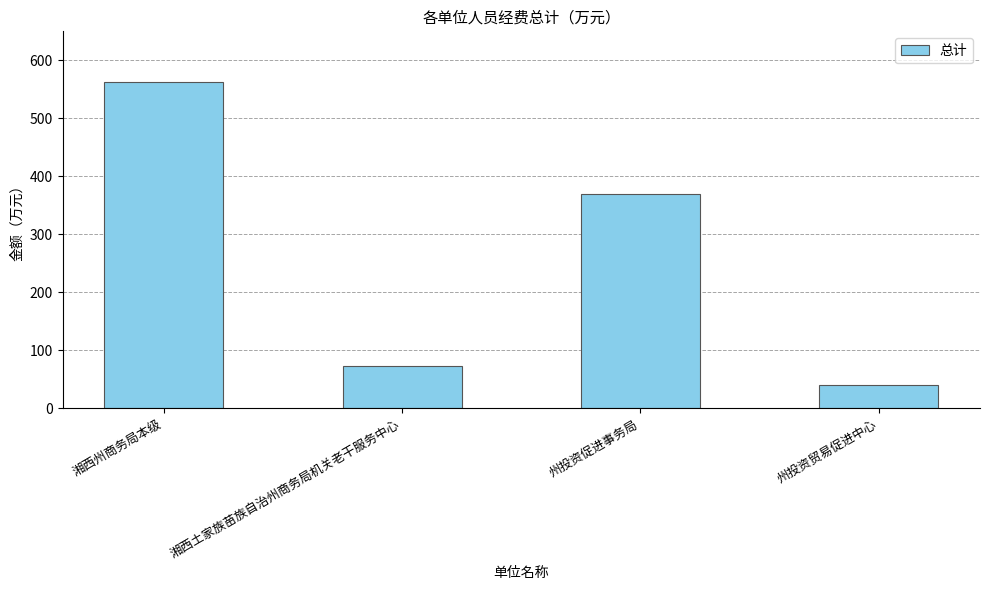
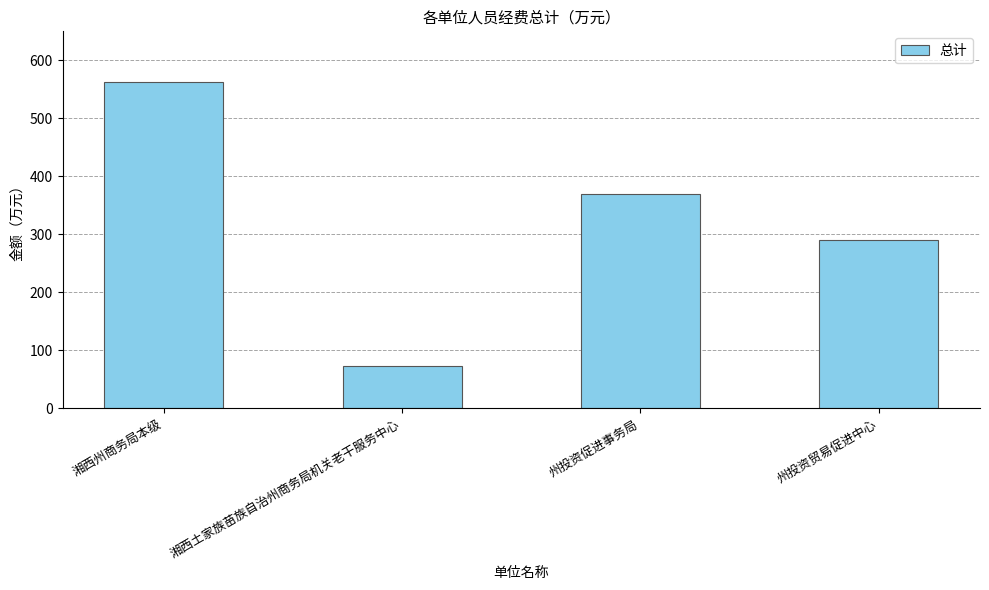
  {
    "湘西州商务局本级": 560,
    "湘西土家族苗族自治州商务局机关老干服务中心": 70,
    "州投资促进事务局": 370,
-   "州投资贸易促进中心": 40
+   "州投资贸易促进中心": 290
  }
